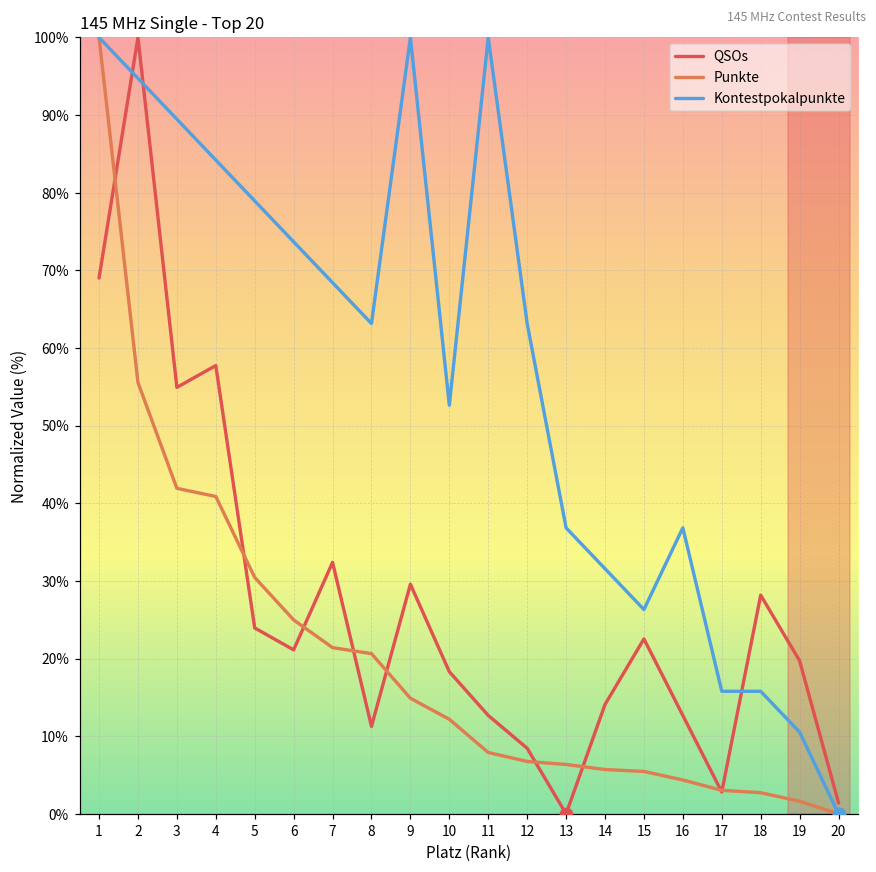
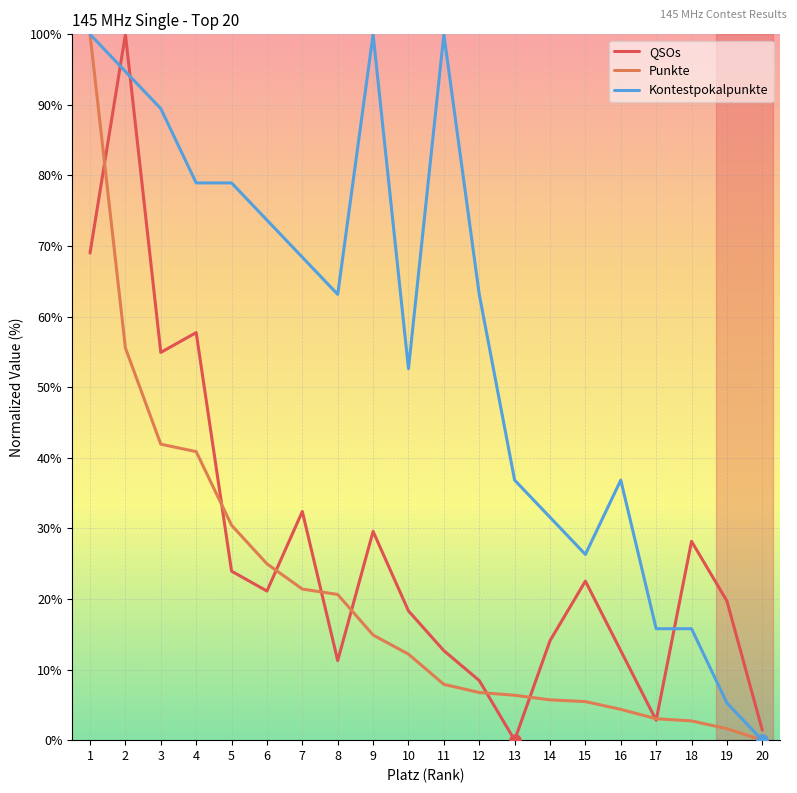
  {
    "Kontestpokalpunkte": {
      "2": "95%",
      "3": "89%",
-     "4": "84%",
+     "4": "79%",
      "5": "79%",
      "6": "74%",
      "7": "68%",
      "8": "63%",
      "9": "100%",
      "10": "53%",
      "11": "100%",
      "12": "63%",
      "13": "37%",
      "14": "32%",
      "15": "26%",
      "16": "37%",
      "17": "16%",
      "18": "16%",
-     "19": "11%"
+     "19": "5%"
    }
  }
